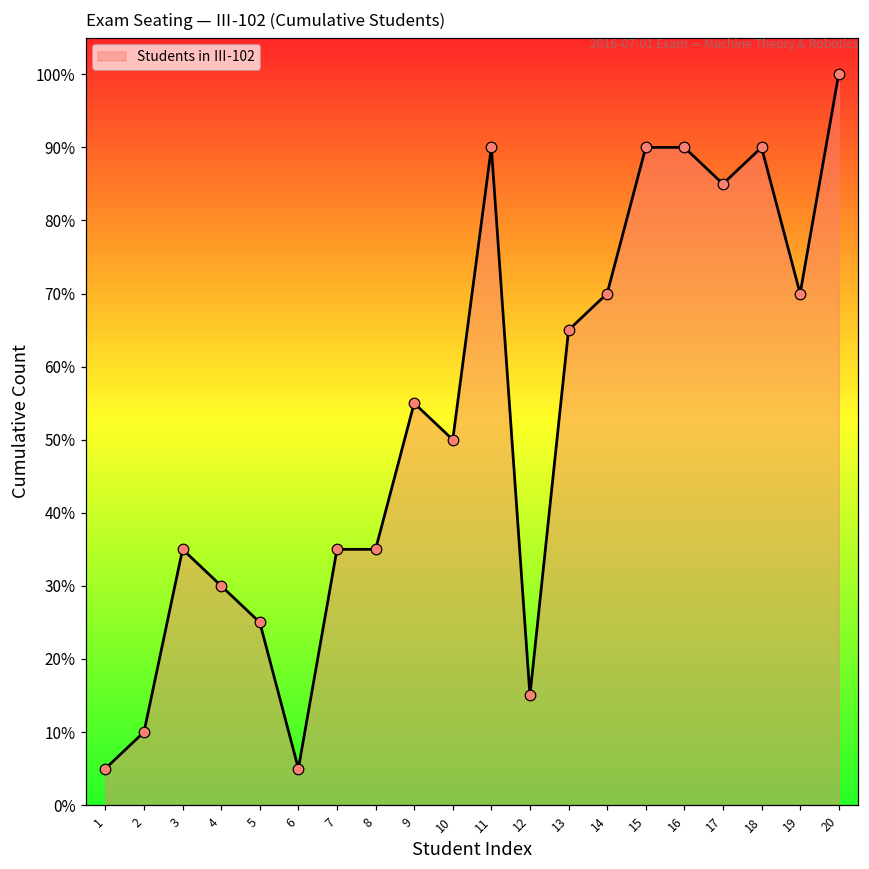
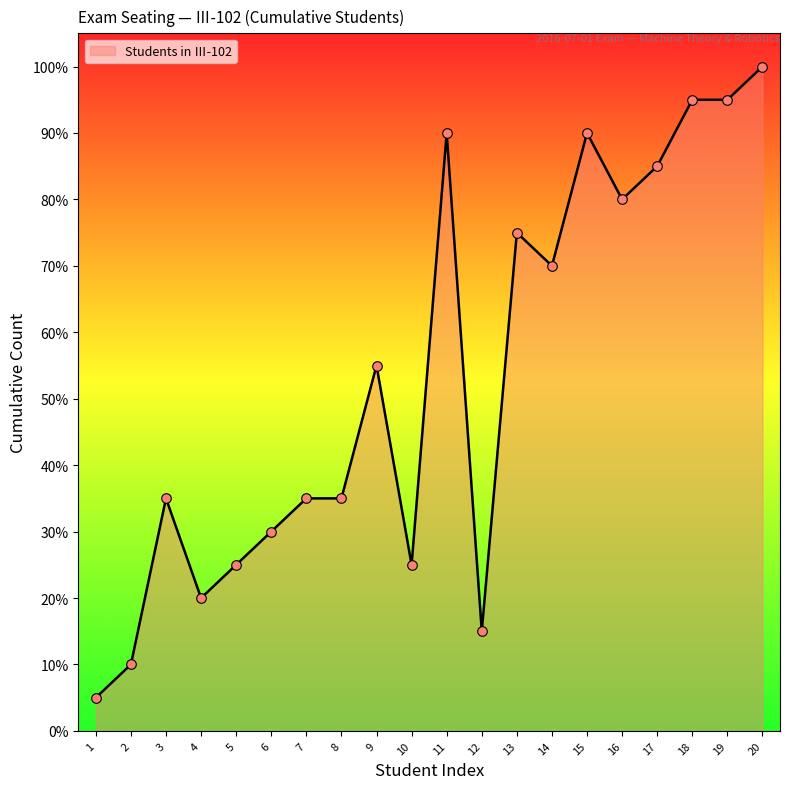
  {
    "1": "5%",
    "2": "10%",
    "3": "35%",
-   "4": "30%",
+   "4": "20%",
    "5": "25%",
-   "6": "5%",
+   "6": "30%",
    "7": "35%",
    "8": "35%",
    "9": "55%",
-   "10": "50%",
+   "10": "25%",
    "11": "90%",
    "12": "15%",
-   "13": "65%",
+   "13": "75%",
    "14": "70%",
    "15": "90%",
-   "16": "90%",
+   "16": "80%",
    "17": "85%",
-   "18": "90%",
-   "19": "70%"
+   "18": "95%",
+   "19": "95%"
  }
